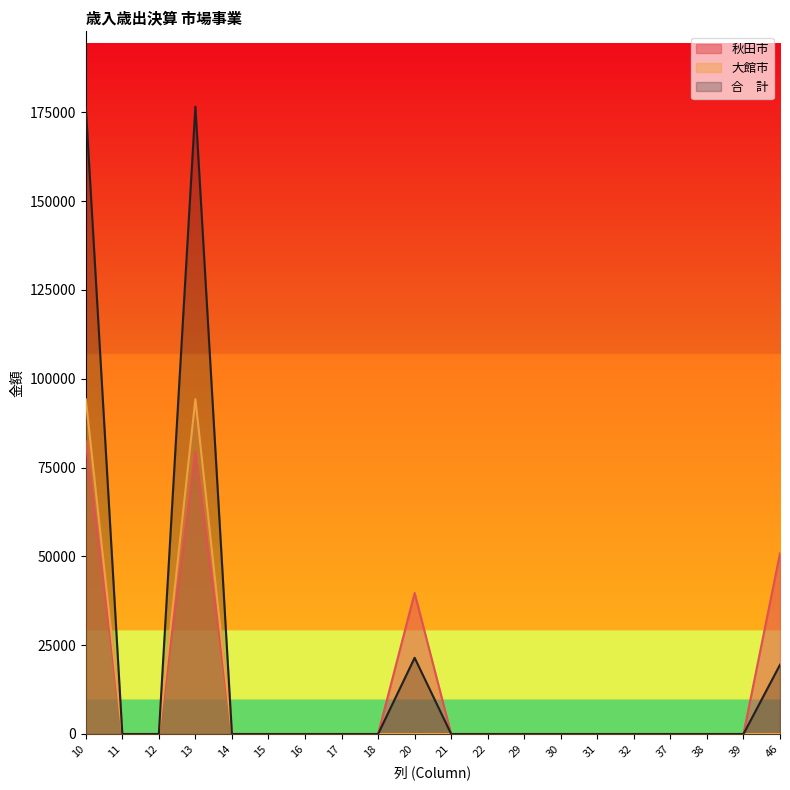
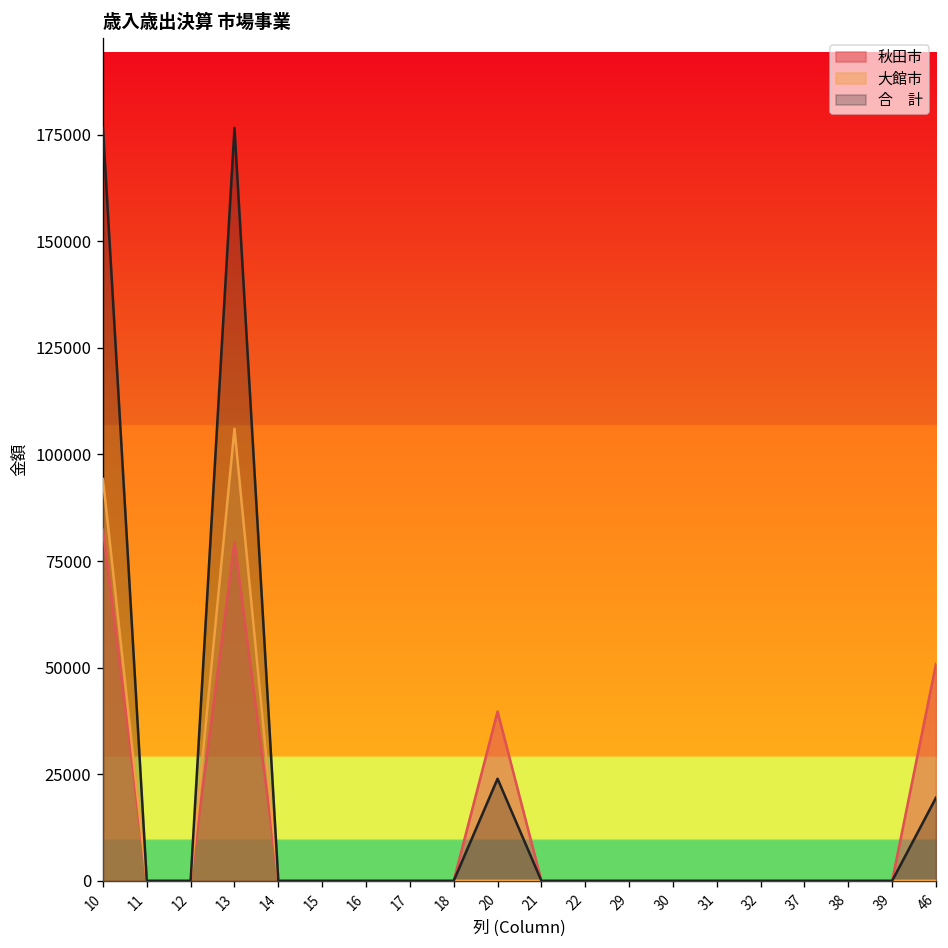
  {
    "秋田市": {
      "10": 82000,
      "13": 79000,
      "20": 40000,
      "46": 51000
    },
    "大館市": {
      "10": 94000,
-     "13": 94000,
+     "13": 106000,
      "20": 0,
      "46": 0
    },
    "合 計": {
      "10": 177000,
      "13": 177000,
-     "20": 21000,
+     "20": 24000,
      "46": 19000
    }
  }
